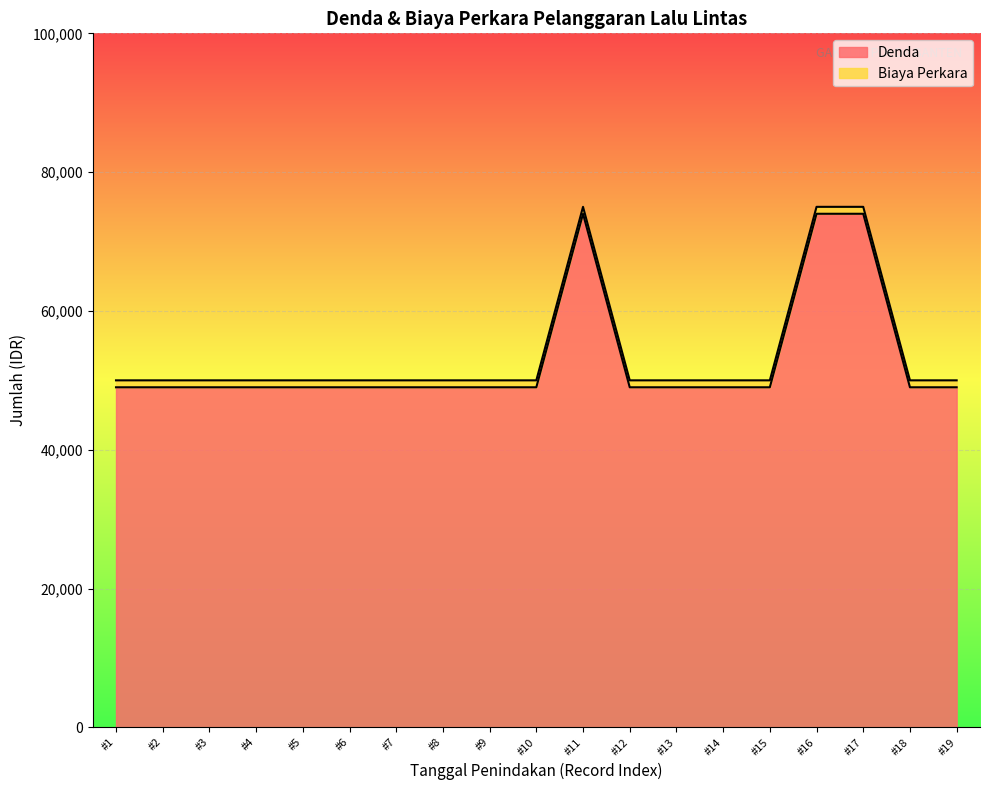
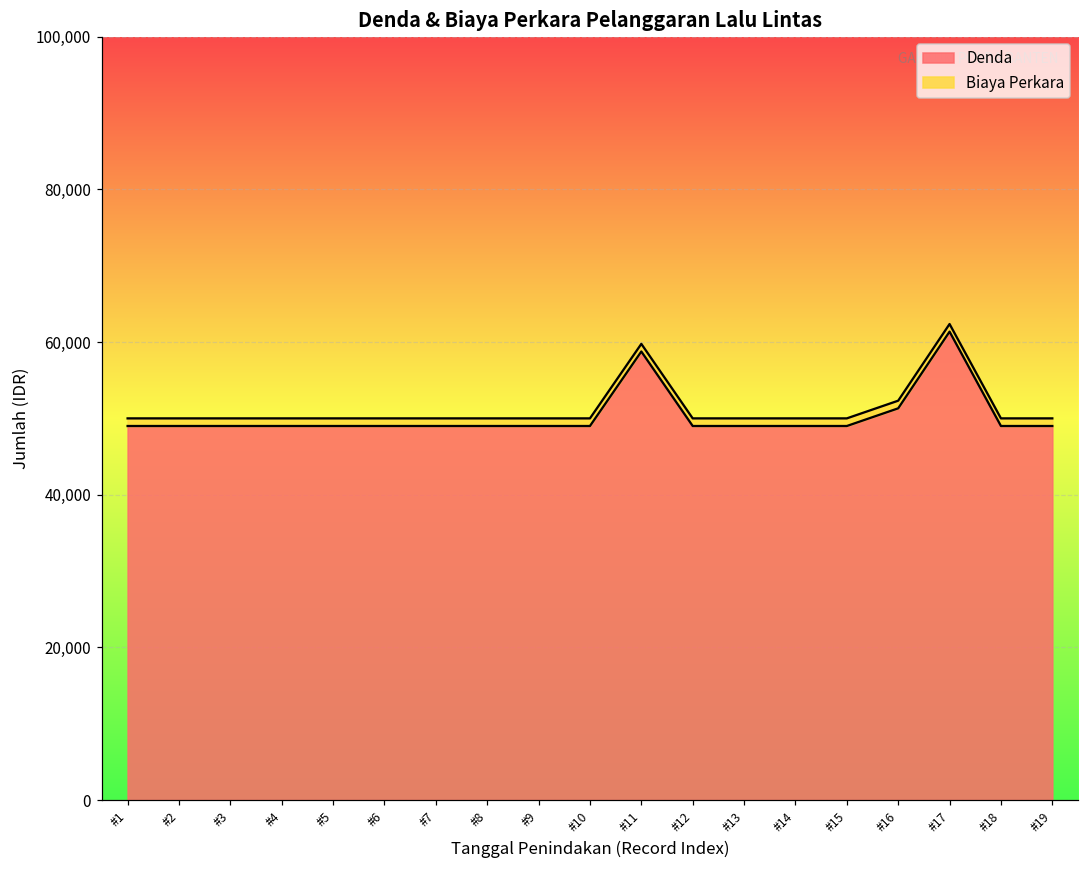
  {
    "Denda": {
      "#1": "49,000",
      "#2": "49,000",
      "#3": "49,000",
      "#4": "49,000",
      "#5": "49,000",
      "#6": "49,000",
      "#7": "49,000",
      "#8": "49,000",
      "#9": "49,000",
      "#10": "49,000",
-     "#11": "74,000",
+     "#11": "59,000",
      "#12": "49,000",
      "#13": "49,000",
      "#14": "49,000",
      "#15": "49,000",
-     "#16": "74,000",
-     "#17": "74,000",
+     "#16": "51,000",
+     "#17": "61,000",
      "#18": "49,000",
      "#19": "49,000"
    },
    "Biaya Perkara": {
      "#1": "1,000",
      "#2": "1,000",
      "#3": "1,000",
      "#4": "1,000",
      "#5": "1,000",
      "#6": "1,000",
      "#7": "1,000",
      "#8": "1,000",
      "#9": "1,000",
      "#10": "1,000",
      "#11": "1,000",
      "#12": "1,000",
      "#13": "1,000",
      "#14": "1,000",
      "#15": "1,000",
      "#16": "1,000",
      "#17": "1,000",
      "#18": "1,000",
      "#19": "1,000"
    }
  }
